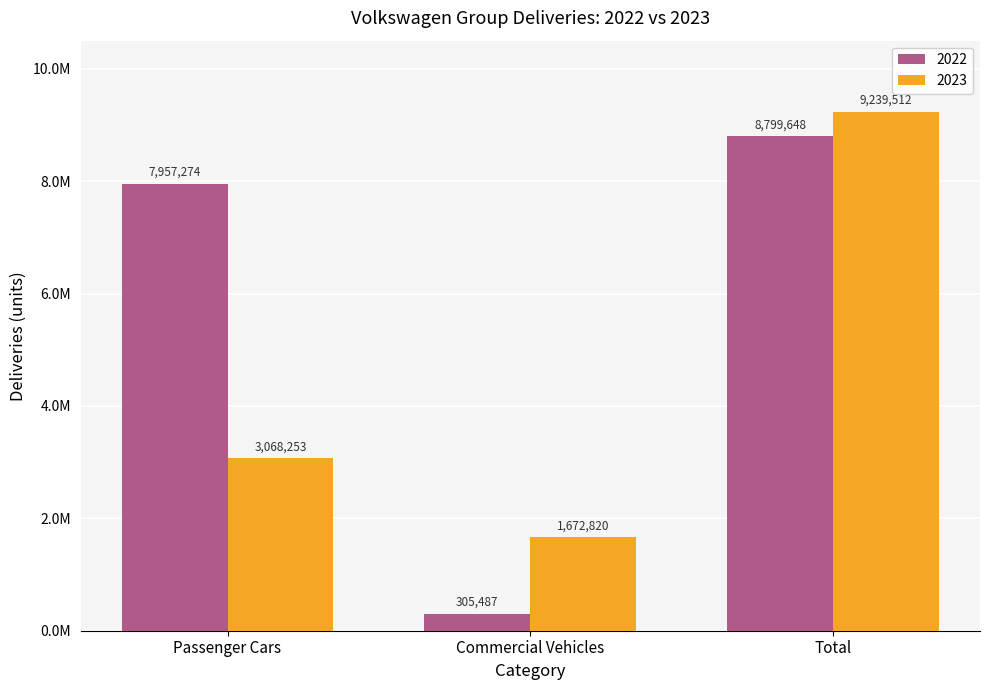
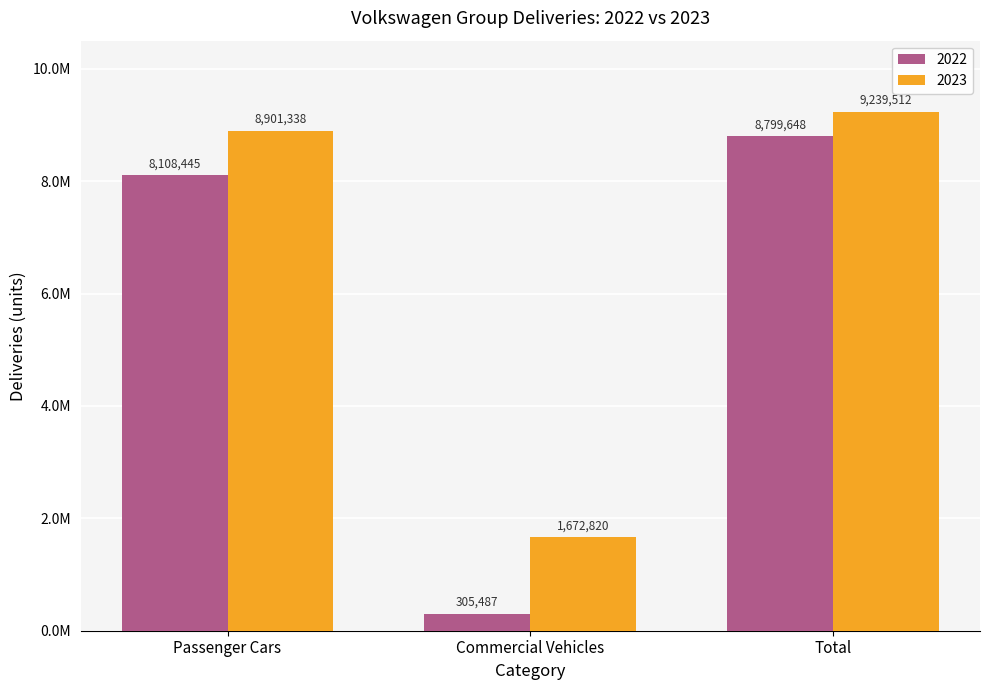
  {
    "2022": {
-     "Passenger Cars": "7,957,274",
+     "Passenger Cars": "8,108,445",
      "Commercial Vehicles": "305,487",
      "Total": "8,799,648"
    },
    "2023": {
-     "Passenger Cars": "3,068,253",
+     "Passenger Cars": "8,901,338",
      "Commercial Vehicles": "1,672,820",
      "Total": "9,239,512"
    }
  }
